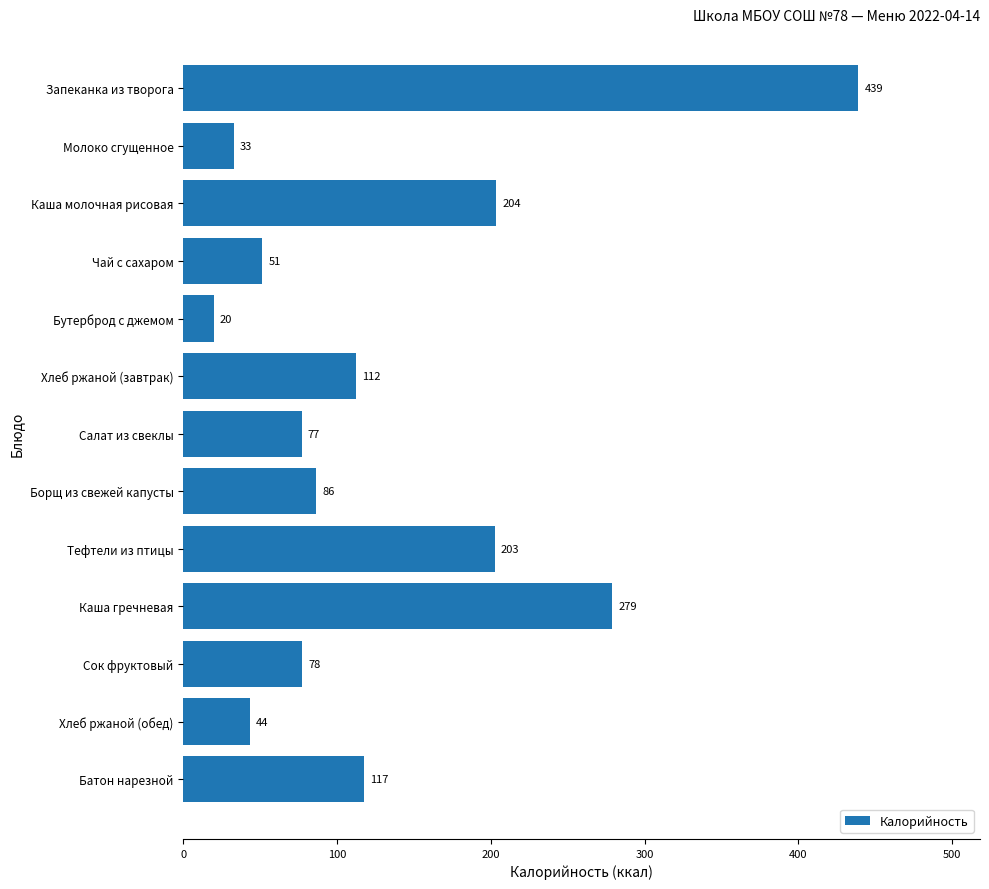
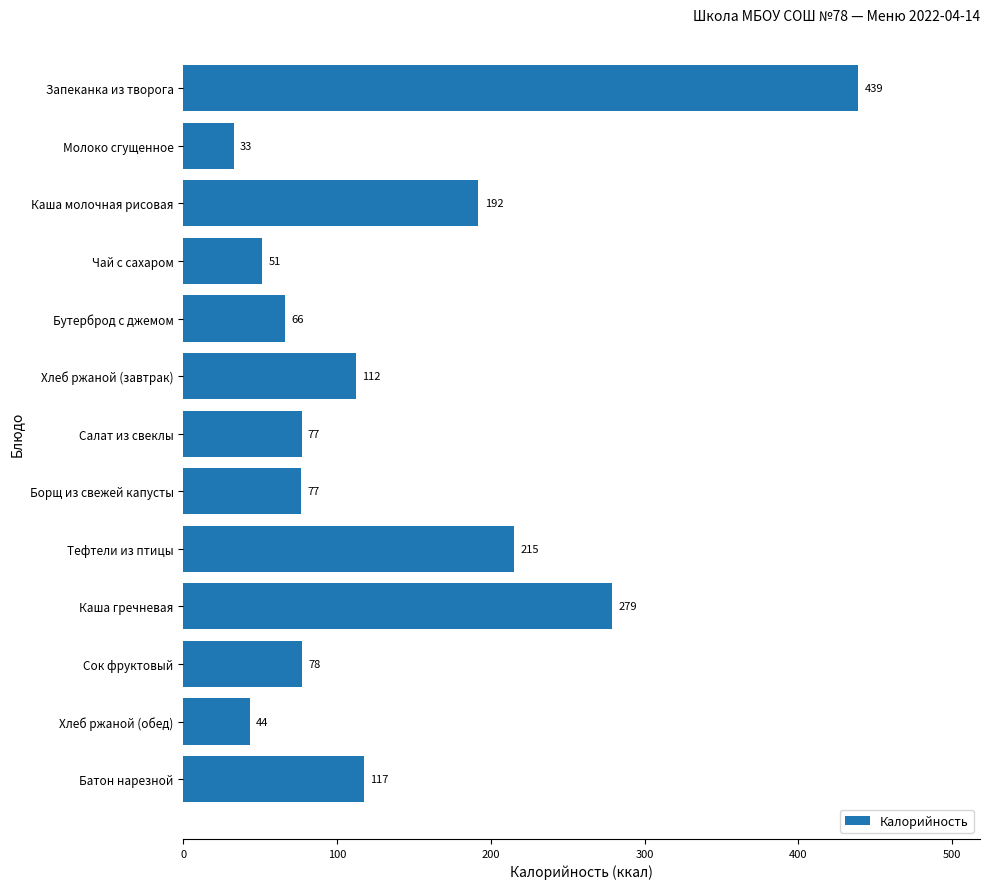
  {
    "Запеканка из творога": 439,
    "Молоко сгущенное": 33,
-   "Каша молочная рисовая": 204,
+   "Каша молочная рисовая": 192,
    "Чай с сахаром": 51,
-   "Бутерброд с джемом": 20,
+   "Бутерброд с джемом": 66,
    "Хлеб ржаной (завтрак)": 112,
    "Салат из свеклы": 77,
-   "Борщ из свежей капусты": 86,
-   "Тефтели из птицы": 203,
+   "Борщ из свежей капусты": 77,
+   "Тефтели из птицы": 215,
    "Каша гречневая": 279,
    "Сок фруктовый": 78,
    "Хлеб ржаной (обед)": 44,
    "Батон нарезной": 117
  }
